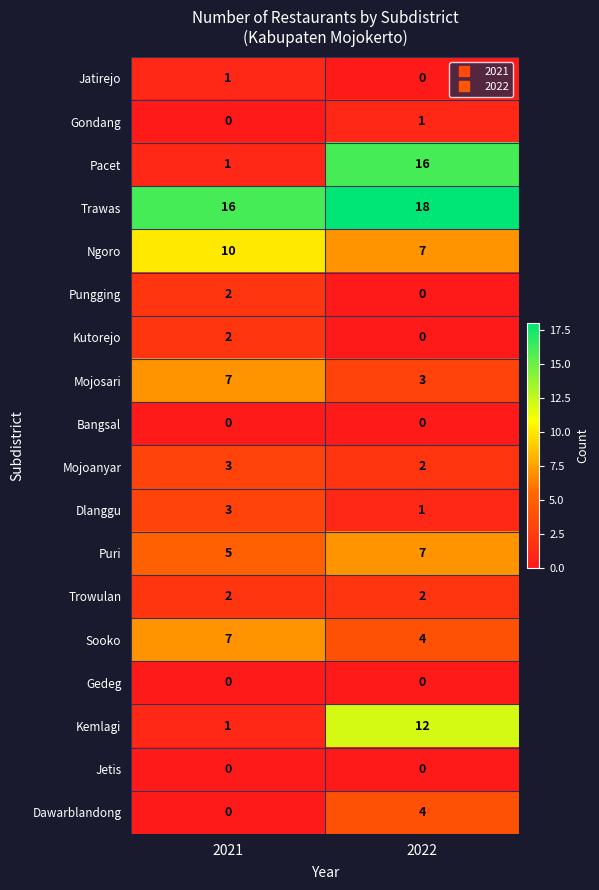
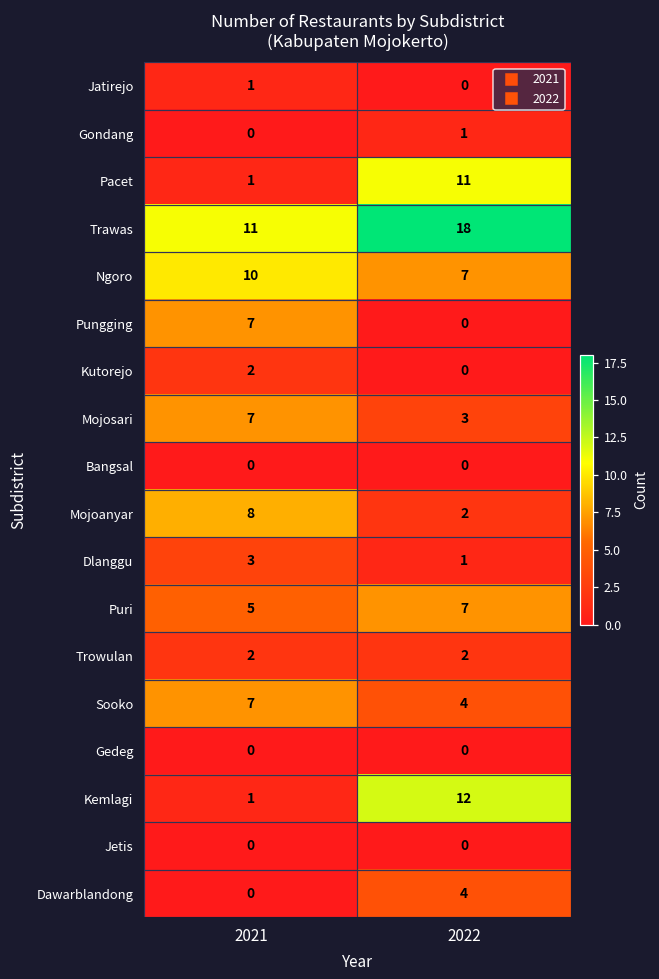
  {
    "Jatirejo": {
      "2021": 1,
      "2022": 0
    },
    "Gondang": {
      "2021": 0,
      "2022": 1
    },
    "Pacet": {
      "2021": 1,
-     "2022": 16
+     "2022": 11
    },
    "Trawas": {
-     "2021": 16,
+     "2021": 11,
      "2022": 18
    },
    "Ngoro": {
      "2021": 10,
      "2022": 7
    },
    "Pungging": {
-     "2021": 2,
+     "2021": 7,
      "2022": 0
    },
    "Kutorejo": {
      "2021": 2,
      "2022": 0
    },
    "Mojosari": {
      "2021": 7,
      "2022": 3
    },
    "Bangsal": {
      "2021": 0,
      "2022": 0
    },
    "Mojoanyar": {
-     "2021": 3,
+     "2021": 8,
      "2022": 2
    },
    "Dlanggu": {
      "2021": 3,
      "2022": 1
    },
    "Puri": {
      "2021": 5,
      "2022": 7
    },
    "Trowulan": {
      "2021": 2,
      "2022": 2
    },
    "Sooko": {
      "2021": 7,
      "2022": 4
    },
    "Gedeg": {
      "2021": 0,
      "2022": 0
    },
    "Kemlagi": {
      "2021": 1,
      "2022": 12
    },
    "Jetis": {
      "2021": 0,
      "2022": 0
    },
    "Dawarblandong": {
      "2021": 0,
      "2022": 4
    }
  }
